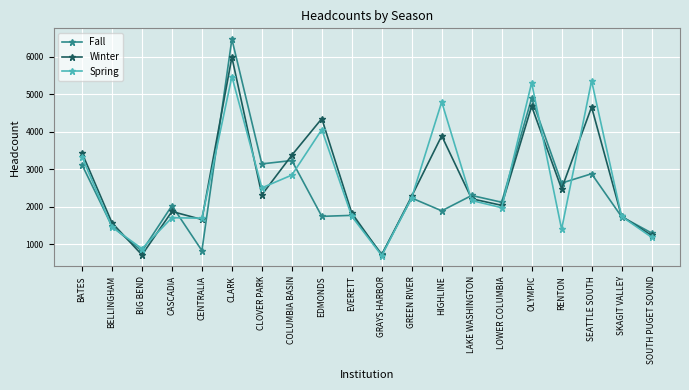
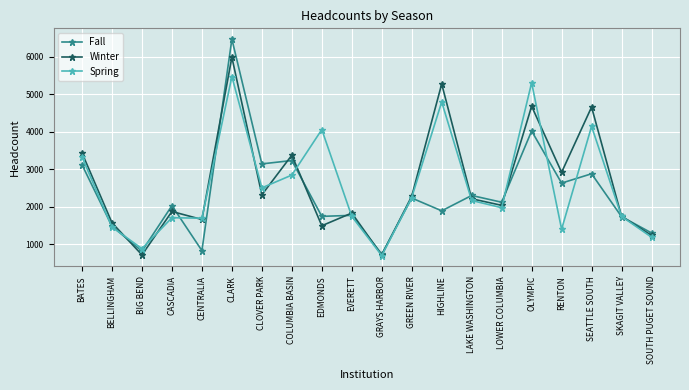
  {
    "Fall": {
      "BATES": 3100,
      "CASCADIA": 2000,
      "CENTRALIA": 800,
      "CLARK": 6500,
      "CLOVER PARK": 3100,
      "COLUMBIA BASIN": 3200,
      "EDMONDS": 1700,
      "HIGHLINE": 1900,
      "LAKE WASHINGTON": 2300,
      "LOWER COLUMBIA": 2100,
-     "OLYMPIC": 4900,
+     "OLYMPIC": 4000,
      "RENTON": 2600,
      "SEATTLE SOUTH": 2900
    },
    "Winter": {
      "BATES": 3400,
      "BELLINGHAM": 1600,
      "BIG BEND": 700,
      "CASCADIA": 1900,
      "CLARK": 6000,
      "CLOVER PARK": 2300,
      "COLUMBIA BASIN": 3400,
-     "EDMONDS": 4400,
-     "HIGHLINE": 3900,
+     "EDMONDS": 1500,
+     "HIGHLINE": 5300,
      "OLYMPIC": 4700,
-     "RENTON": 2500,
+     "RENTON": 2900,
      "SEATTLE SOUTH": 4700
    },
    "Spring": {
      "BATES": 3300,
      "CASCADIA": 1700,
      "CLARK": 5500,
      "CLOVER PARK": 2500,
      "COLUMBIA BASIN": 2800,
      "EDMONDS": 4100,
      "HIGHLINE": 4800,
      "OLYMPIC": 5300,
      "RENTON": 1400,
-     "SEATTLE SOUTH": 5400
+     "SEATTLE SOUTH": 4100
    }
  }
